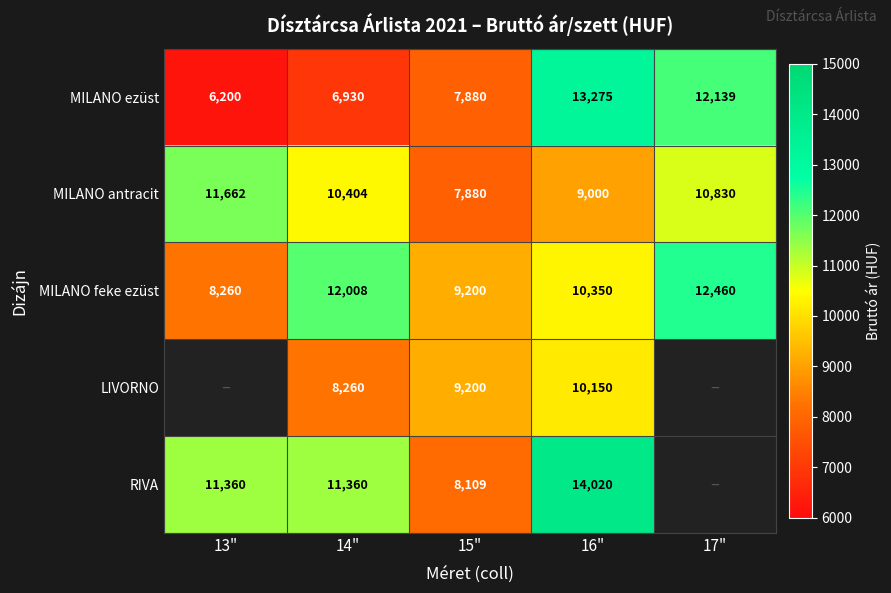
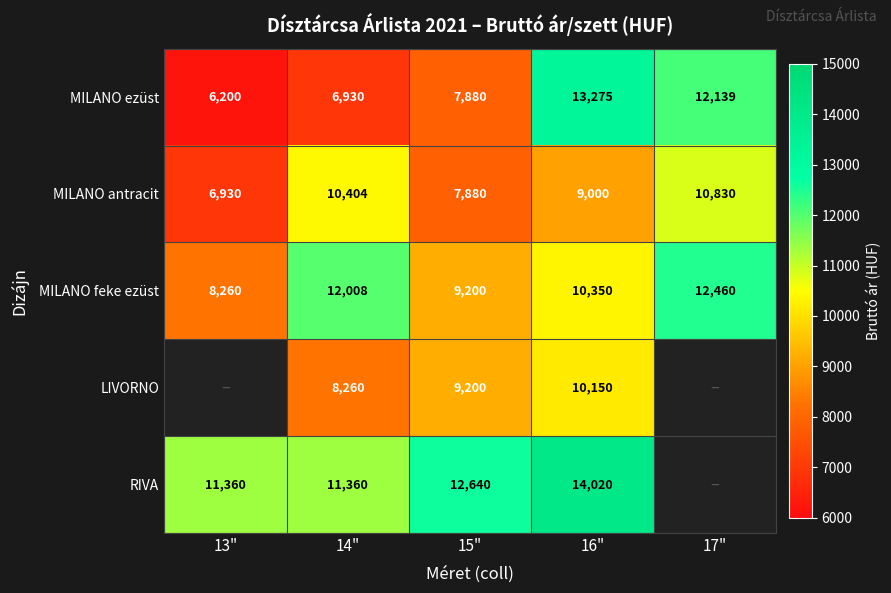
  {
    "MILANO ezüst": {
      "13\"": "6,200",
      "14\"": "6,930",
      "15\"": "7,880",
      "16\"": "13,275",
      "17\"": "12,139"
    },
    "MILANO antracit": {
-     "13\"": "11,662",
+     "13\"": "6,930",
      "14\"": "10,404",
      "15\"": "7,880",
      "16\"": "9,000",
      "17\"": "10,830"
    },
    "MILANO feke ezüst": {
      "13\"": "8,260",
      "14\"": "12,008",
      "15\"": "9,200",
      "16\"": "10,350",
      "17\"": "12,460"
    },
    "LIVORNO": {
      "14\"": "8,260",
      "15\"": "9,200",
      "16\"": "10,150"
    },
    "RIVA": {
      "13\"": "11,360",
      "14\"": "11,360",
-     "15\"": "8,109",
+     "15\"": "12,640",
      "16\"": "14,020"
    }
  }
